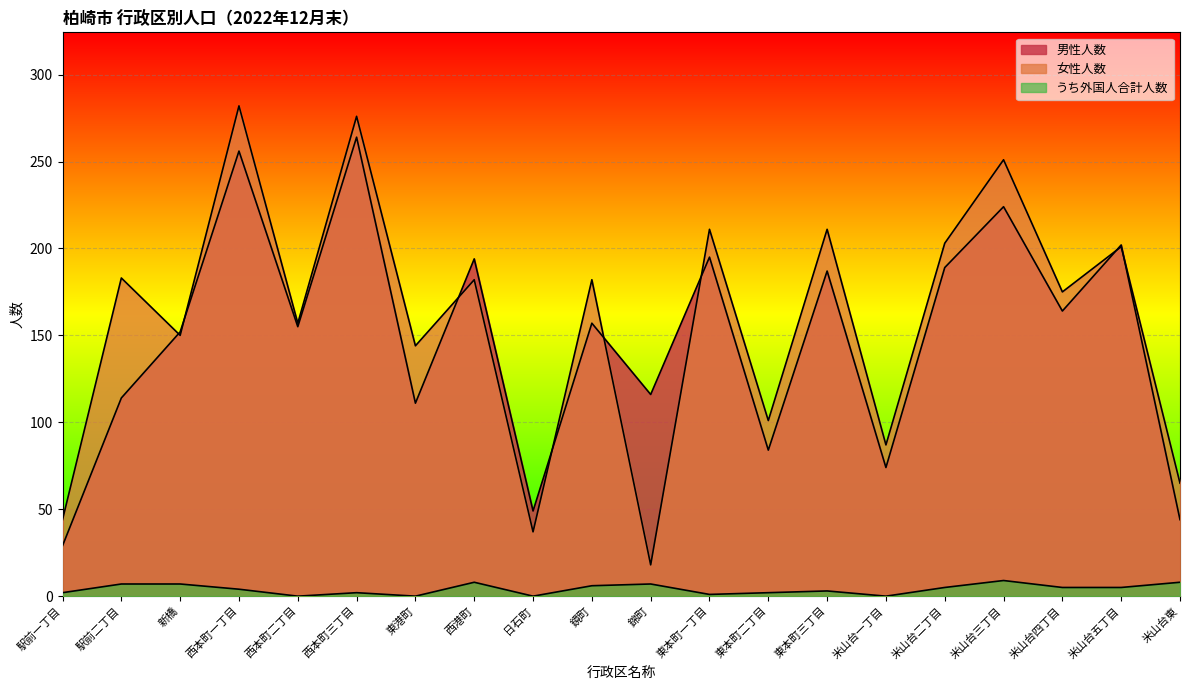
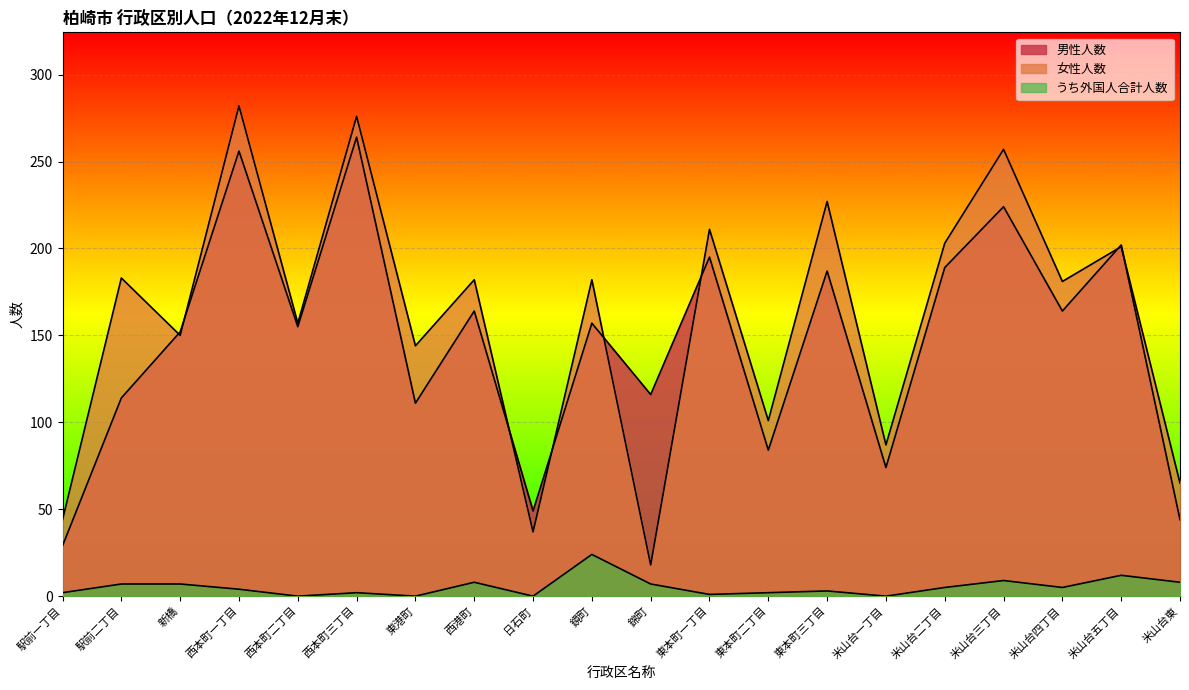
  {
    "男性人数": {
      "駅前一丁目": 29,
      "駅前二丁目": 114,
      "新橋": 152,
      "西本町一丁目": 256,
      "西本町二丁目": 155,
      "西本町三丁目": 264,
      "東港町": 111,
-     "西港町": 194,
+     "西港町": 164,
      "日石町": 49,
      "鏡町": 157,
      "錦町": 116,
      "東本町一丁目": 195,
      "東本町二丁目": 84,
      "東本町三丁目": 187,
      "米山台一丁目": 74,
      "米山台二丁目": 189,
      "米山台三丁目": 224,
      "米山台四丁目": 164,
      "米山台東": 44
    },
    "女性人数": {
      "駅前一丁目": 44,
      "駅前二丁目": 183,
      "新橋": 150,
      "西本町一丁目": 282,
      "西本町二丁目": 157,
      "西本町三丁目": 276,
      "東港町": 144,
      "西港町": 182,
      "日石町": 37,
      "鏡町": 182,
      "錦町": 18,
      "東本町一丁目": 211,
      "東本町二丁目": 101,
-     "東本町三丁目": 211,
+     "東本町三丁目": 227,
      "米山台一丁目": 87,
      "米山台二丁目": 203,
-     "米山台三丁目": 251,
-     "米山台四丁目": 175,
+     "米山台三丁目": 257,
+     "米山台四丁目": 181,
      "米山台東": 65
    },
    "うち外国人合計人数": {
      "駅前一丁目": 2,
      "駅前二丁目": 7,
      "新橋": 7,
      "西本町一丁目": 4,
      "西本町二丁目": 0,
      "西本町三丁目": 2,
      "東港町": 0,
      "西港町": 8,
      "日石町": 0,
-     "鏡町": 6,
+     "鏡町": 24,
      "錦町": 7,
      "東本町一丁目": 1,
      "東本町二丁目": 2,
      "東本町三丁目": 3,
      "米山台一丁目": 0,
      "米山台二丁目": 5,
      "米山台三丁目": 9,
      "米山台四丁目": 5,
-     "米山台五丁目": 5,
+     "米山台五丁目": 12,
      "米山台東": 8
    }
  }
